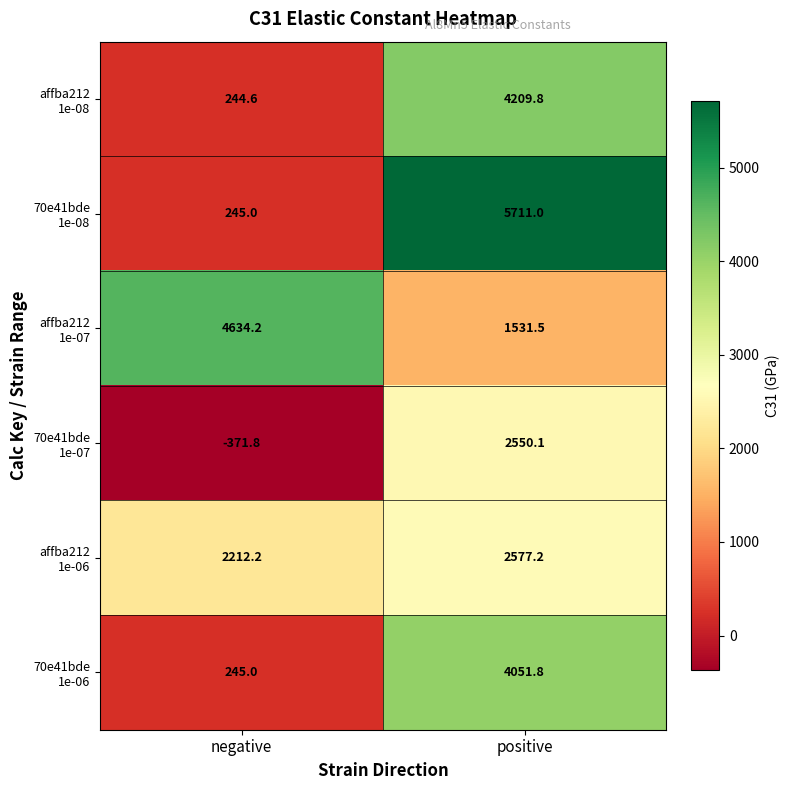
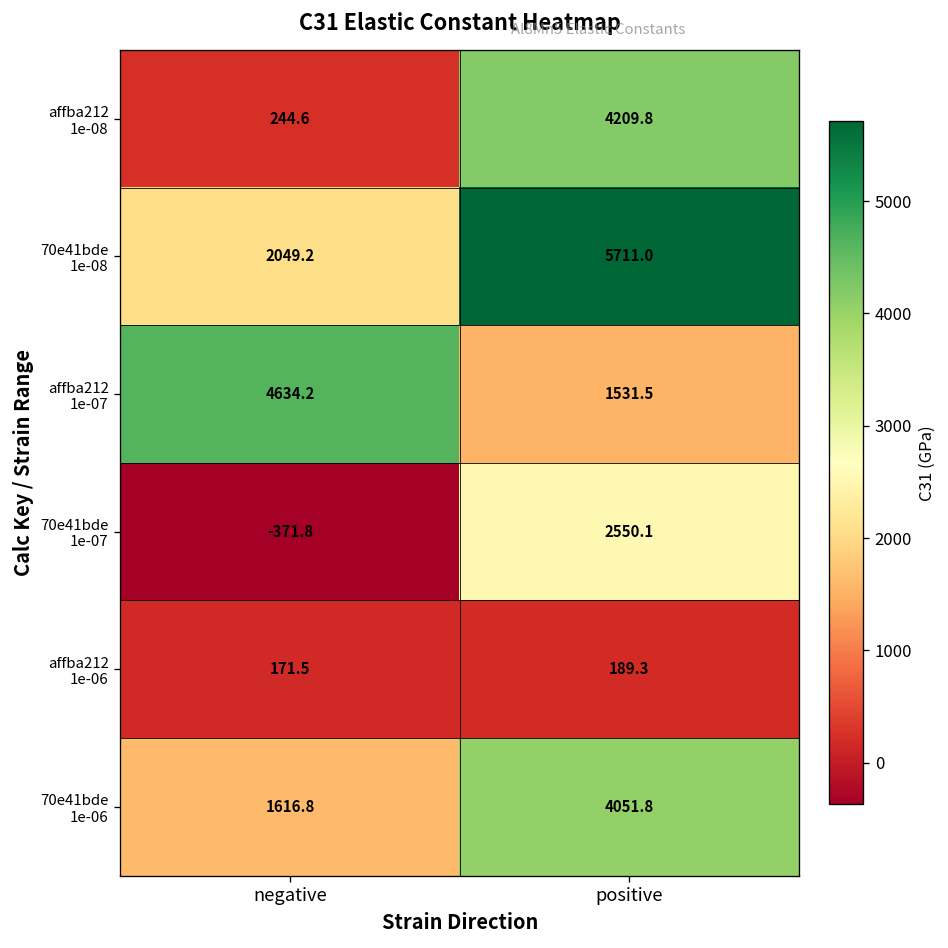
  {
    "affba212 1e-08": {
      "negative": 244.6,
      "positive": 4209.8
    },
    "70e41bde 1e-08": {
-     "negative": 245.0,
+     "negative": 2049.2,
      "positive": 5711.0
    },
    "affba212 1e-07": {
      "negative": 4634.2,
      "positive": 1531.5
    },
    "70e41bde 1e-07": {
      "negative": -371.8,
      "positive": 2550.1
    },
    "affba212 1e-06": {
-     "negative": 2212.2,
-     "positive": 2577.2
+     "negative": 171.5,
+     "positive": 189.3
    },
    "70e41bde 1e-06": {
-     "negative": 245.0,
+     "negative": 1616.8,
      "positive": 4051.8
    }
  }
